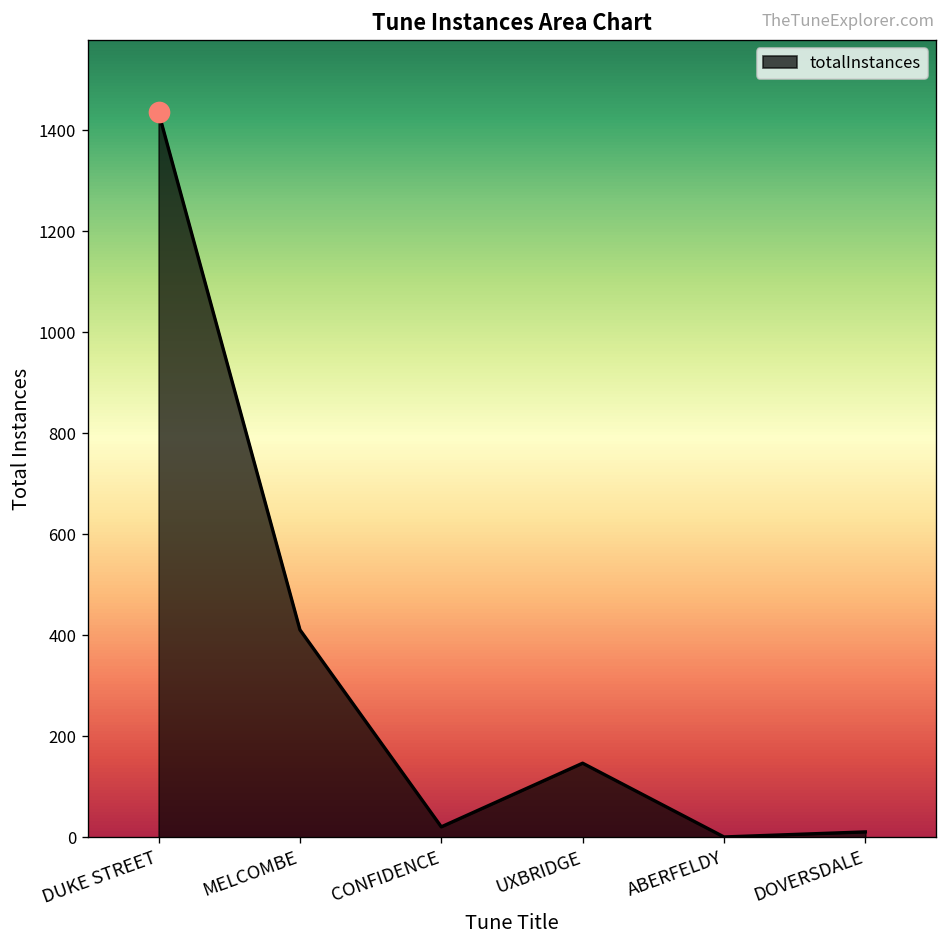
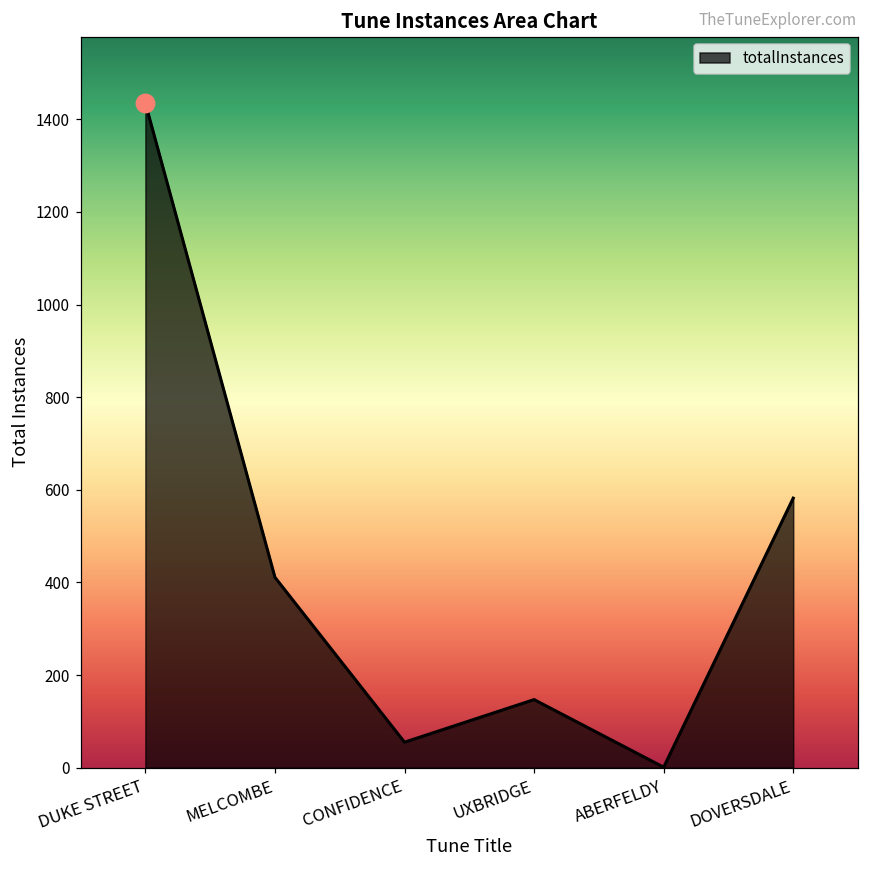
  {
    "totalInstances": {
      "MELCOMBE": 410,
-     "CONFIDENCE": 20,
+     "CONFIDENCE": 60,
      "UXBRIDGE": 150,
      "ABERFELDY": 0,
-     "DOVERSDALE": 10
+     "DOVERSDALE": 580
    }
  }
